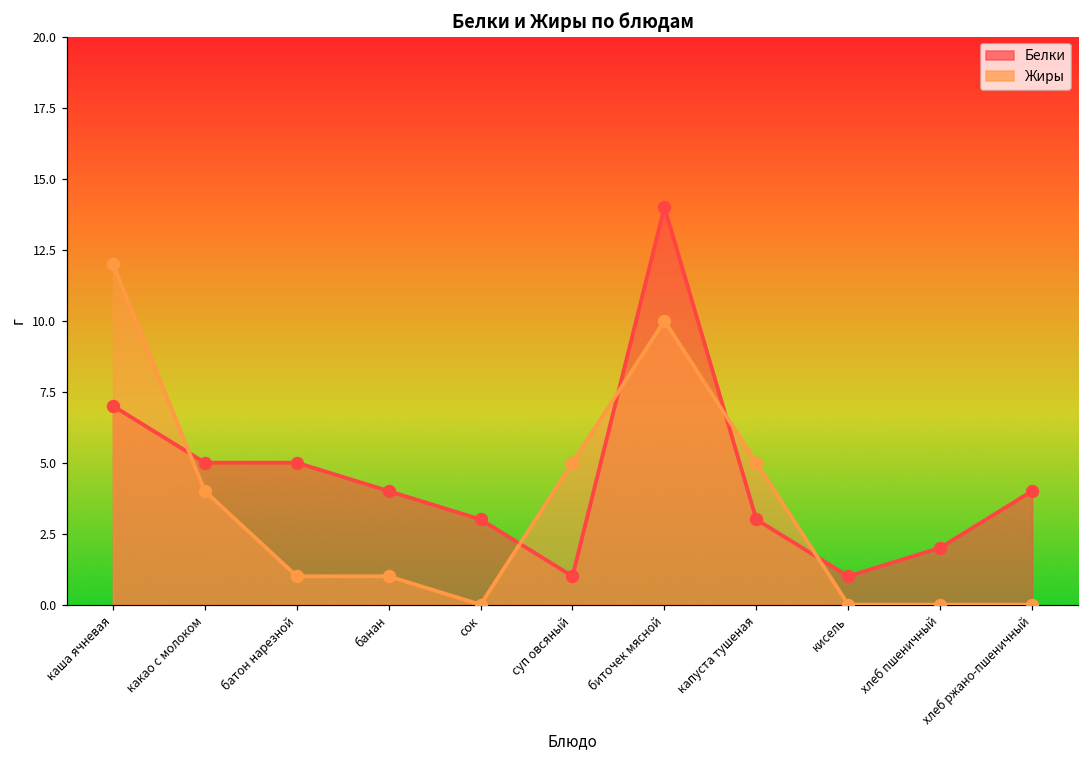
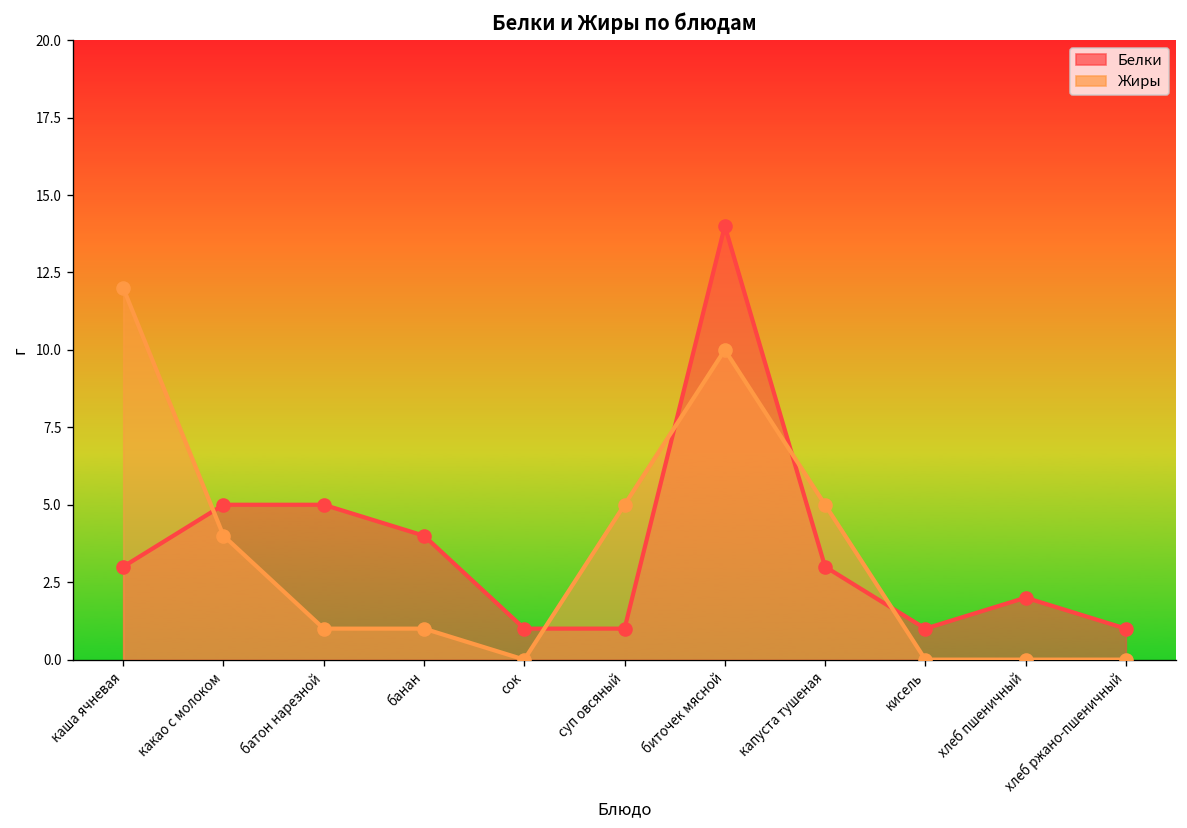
  {
    "Белки": {
-     "каша ячневая": 7,
+     "каша ячневая": 3,
      "какао с молоком": 5,
      "батон нарезной": 5,
      "банан": 4,
-     "сок": 3,
+     "сок": 1,
      "суп овсяный": 1,
      "биточек мясной": 14,
      "капуста тушеная": 3,
      "кисель": 1,
      "хлеб пшеничный": 2,
-     "хлеб ржано-пшеничный": 4
+     "хлеб ржано-пшеничный": 1
    },
    "Жиры": {
      "каша ячневая": 12,
      "какао с молоком": 4,
      "батон нарезной": 1,
      "банан": 1,
      "сок": 0,
      "суп овсяный": 5,
      "биточек мясной": 10,
      "капуста тушеная": 5,
      "кисель": 0,
      "хлеб пшеничный": 0,
      "хлеб ржано-пшеничный": 0
    }
  }
